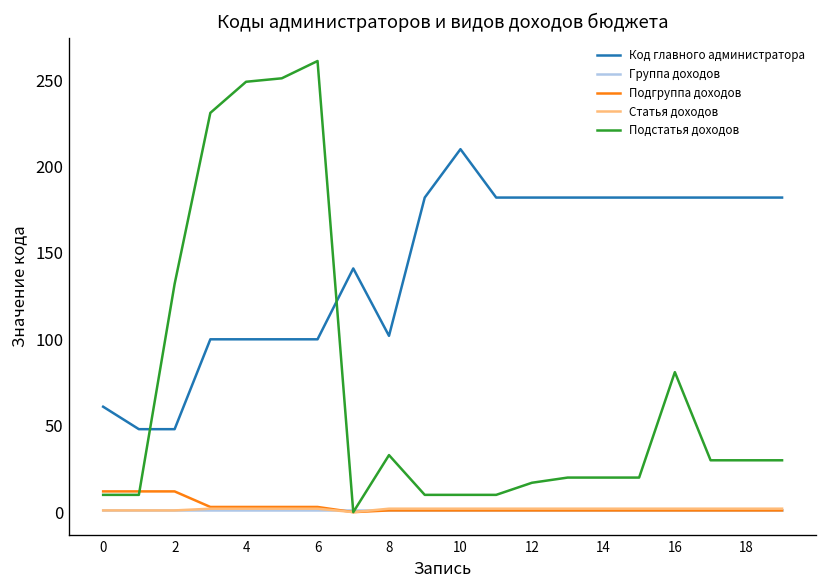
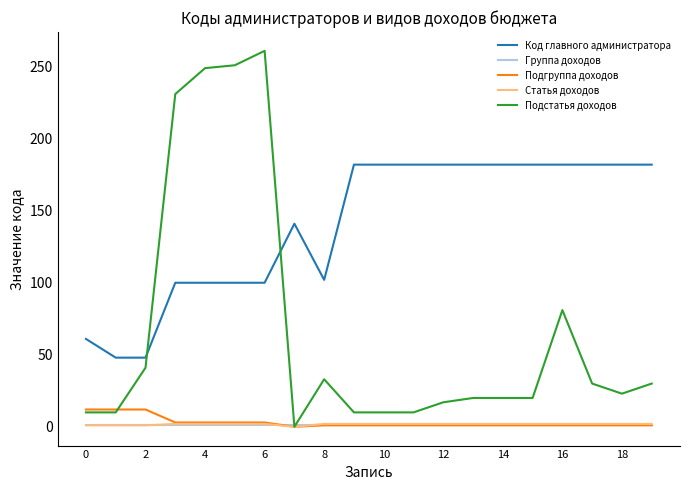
  {
    "Код главного администратора": {
      "0": 61,
      "2": 48,
      "4": 100,
      "6": 100,
      "8": 102,
-     "10": 210,
+     "10": 182,
      "12": 182,
      "14": 182,
      "16": 182,
      "18": 182
    },
    "Подгруппа доходов": {
      "0": 12,
      "2": 12
    },
    "Подстатья доходов": {
      "0": 10,
-     "2": 132,
+     "2": 41,
      "4": 249,
      "6": 261,
      "8": 33,
      "10": 10,
      "12": 17,
      "14": 20,
      "16": 81,
-     "18": 30
+     "18": 23
    }
  }
